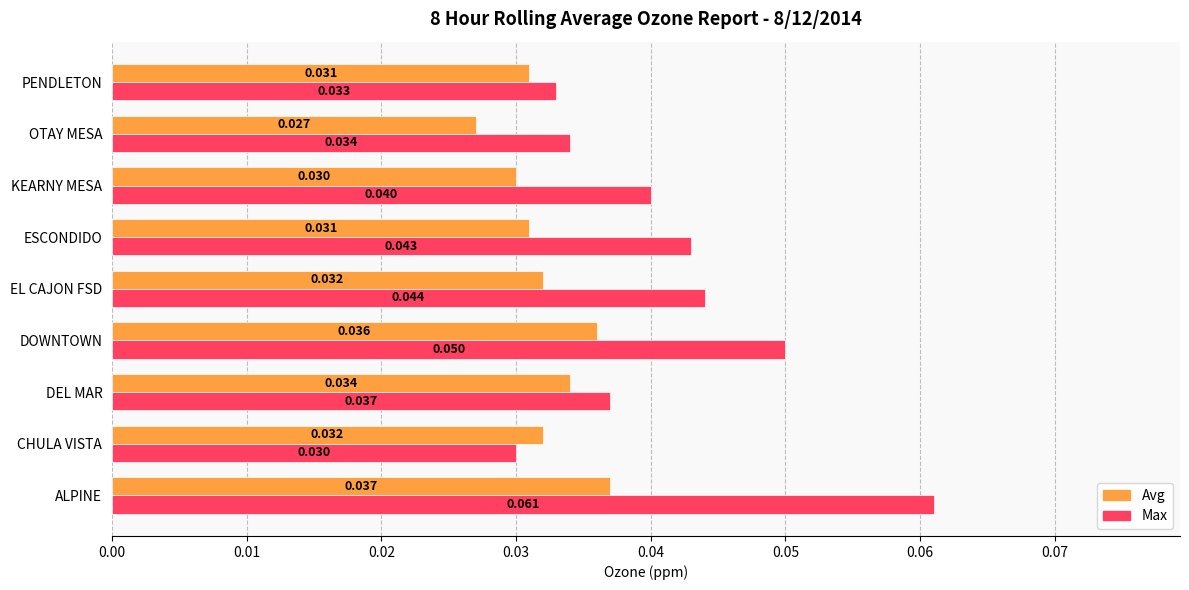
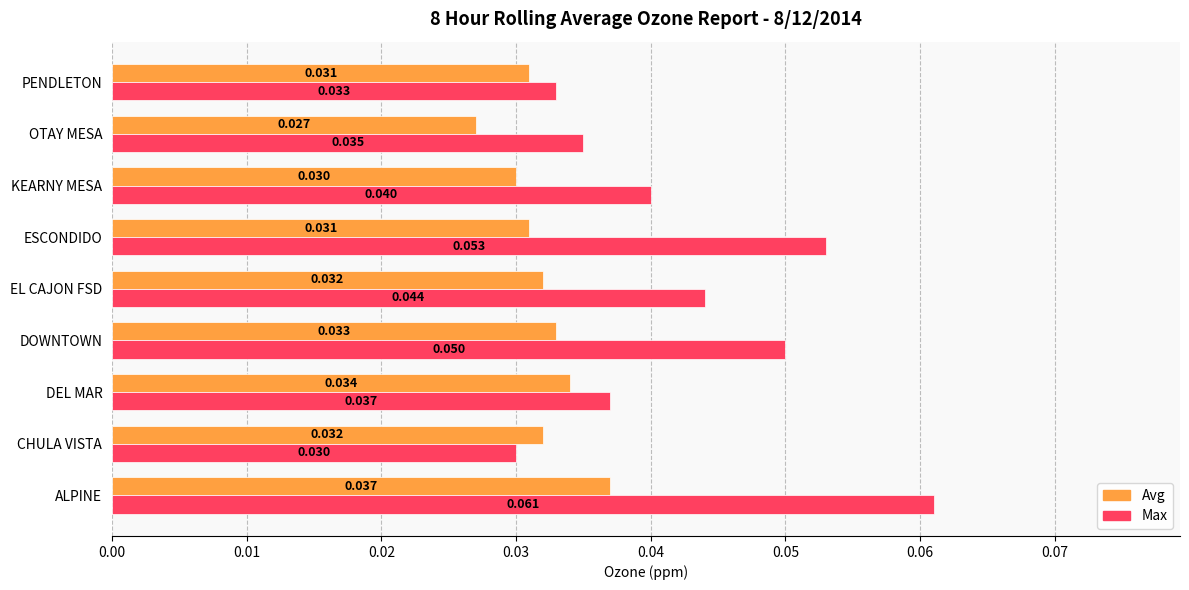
  {
    "Avg": {
      "PENDLETON": 0.031,
      "OTAY MESA": 0.027,
      "KEARNY MESA": 0.030,
      "ESCONDIDO": 0.031,
      "EL CAJON FSD": 0.032,
-     "DOWNTOWN": 0.036,
+     "DOWNTOWN": 0.033,
      "DEL MAR": 0.034,
      "CHULA VISTA": 0.032,
      "ALPINE": 0.037
    },
    "Max": {
      "PENDLETON": 0.033,
-     "OTAY MESA": 0.034,
+     "OTAY MESA": 0.035,
      "KEARNY MESA": 0.040,
-     "ESCONDIDO": 0.043,
+     "ESCONDIDO": 0.053,
      "EL CAJON FSD": 0.044,
      "DOWNTOWN": 0.050,
      "DEL MAR": 0.037,
      "CHULA VISTA": 0.030,
      "ALPINE": 0.061
    }
  }
